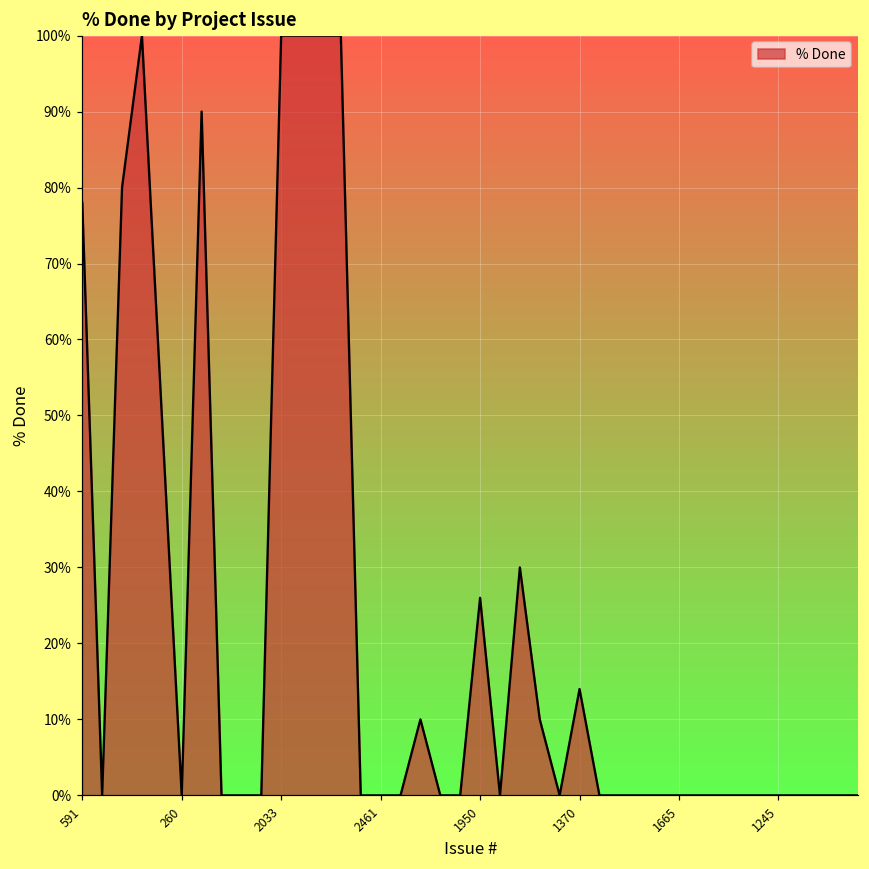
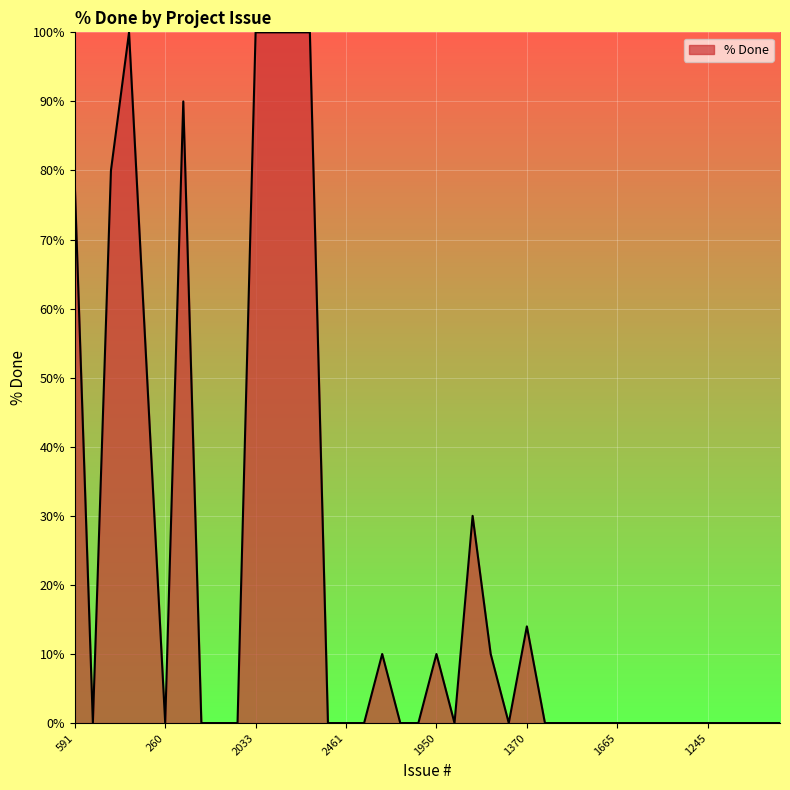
  {
    "591": "78%",
    "260": "0%",
    "2033": "100%",
    "2461": "0%",
-   "1950": "26%",
+   "1950": "10%",
    "1370": "14%",
    "1665": "0%",
    "1245": "0%"
  }
